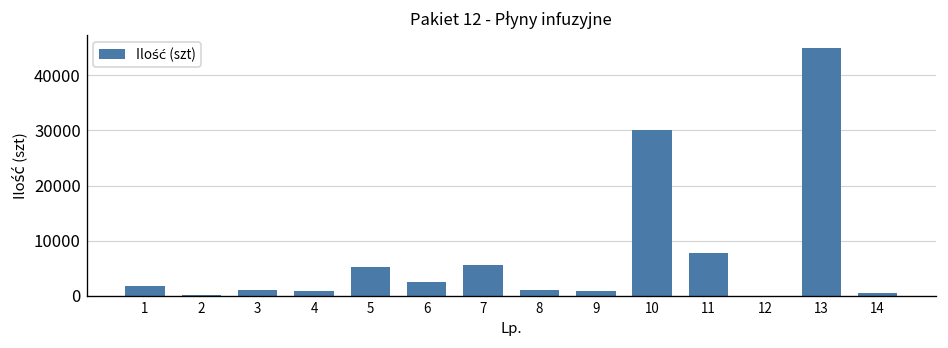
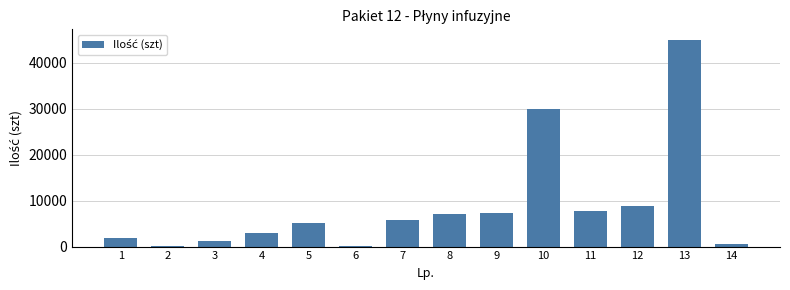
  {
    "1": 2000,
    "3": 1000,
-   "4": 1000,
+   "4": 3000,
    "5": 5000,
-   "6": 3000,
+   "6": 0,
    "7": 6000,
-   "8": 1000,
-   "9": 1000,
+   "8": 7000,
+   "9": 7000,
    "10": 30000,
    "11": 8000,
-   "12": 0,
+   "12": 9000,
    "13": 45000
  }
